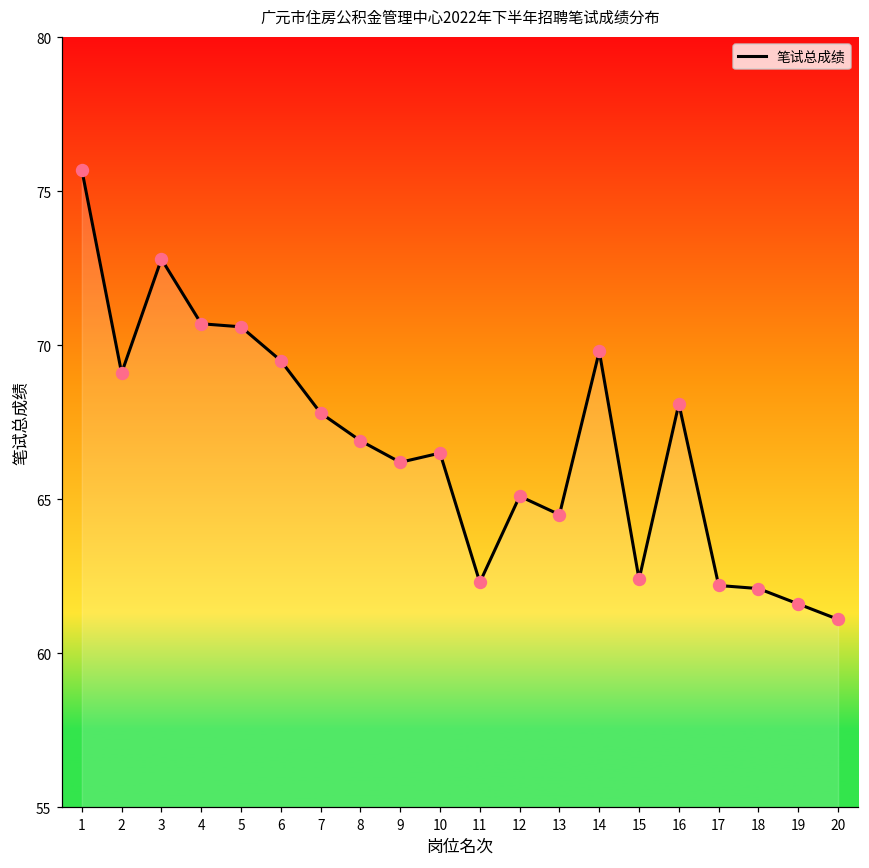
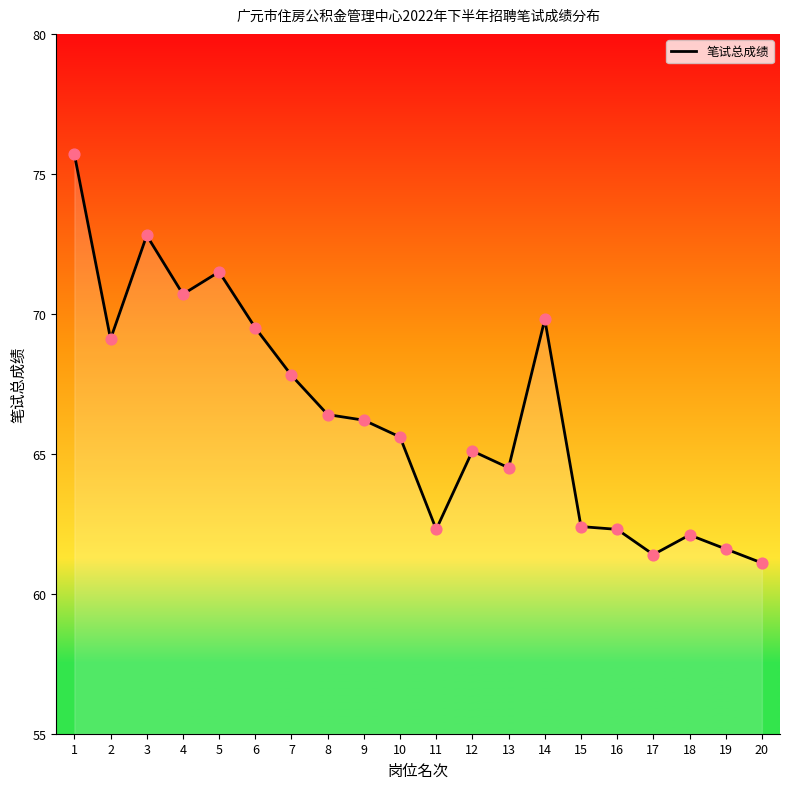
  {
    "1": 75.7,
    "2": 69.1,
    "3": 72.8,
    "4": 70.7,
-   "5": 70.6,
+   "5": 71.5,
    "6": 69.5,
    "7": 67.8,
-   "8": 66.9,
+   "8": 66.4,
    "9": 66.2,
-   "10": 66.5,
+   "10": 65.6,
    "11": 62.3,
    "12": 65.1,
    "13": 64.5,
    "14": 69.8,
    "15": 62.4,
-   "16": 68.1,
-   "17": 62.2,
+   "16": 62.3,
+   "17": 61.4,
    "18": 62.1,
    "19": 61.6,
    "20": 61.1
  }
